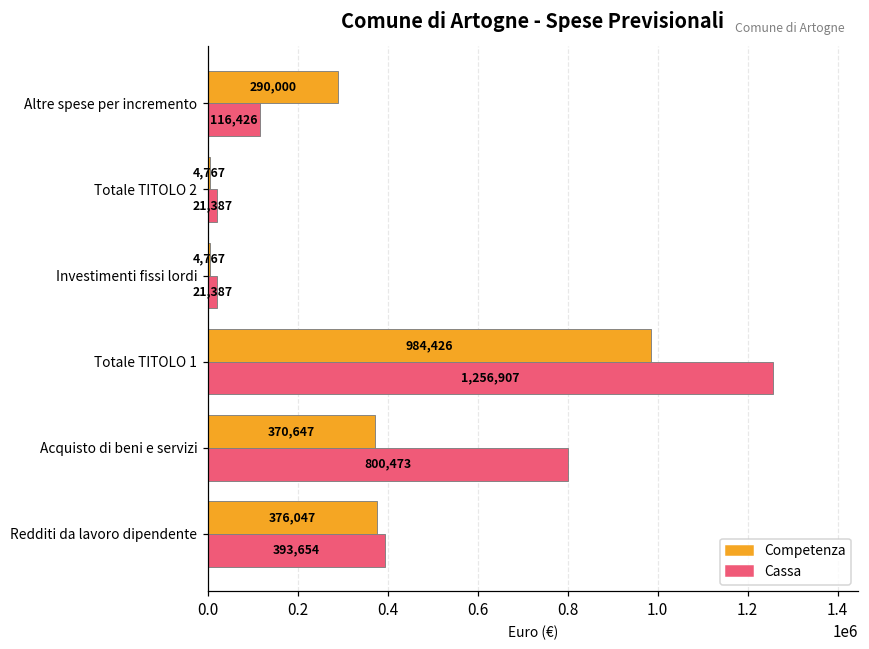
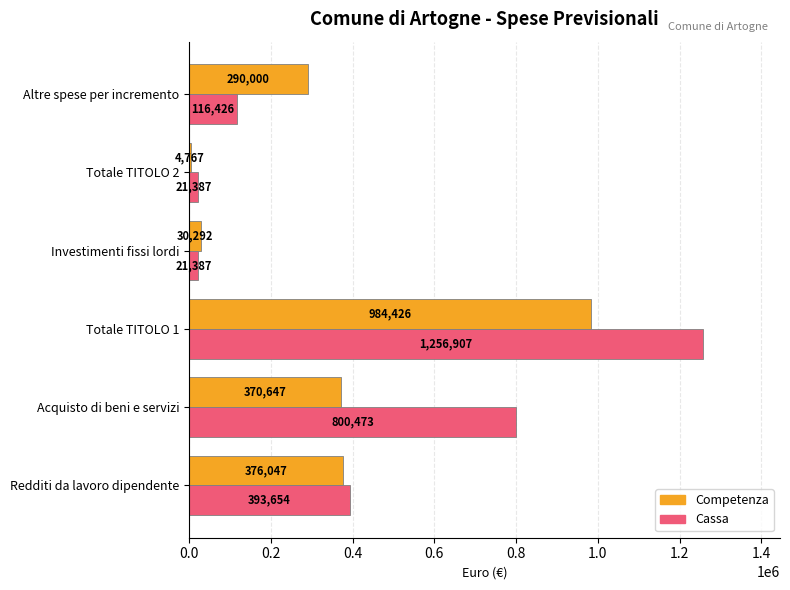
  {
    "Competenza": {
      "Altre spese per incremento": "290,000",
      "Totale TITOLO 2": "4,767",
-     "Investimenti fissi lordi": "4,767",
+     "Investimenti fissi lordi": "30,292",
      "Totale TITOLO 1": "984,426",
      "Acquisto di beni e servizi": "370,647",
      "Redditi da lavoro dipendente": "376,047"
    },
    "Cassa": {
      "Altre spese per incremento": "116,426",
      "Totale TITOLO 2": "21,387",
      "Investimenti fissi lordi": "21,387",
      "Totale TITOLO 1": "1,256,907",
      "Acquisto di beni e servizi": "800,473",
      "Redditi da lavoro dipendente": "393,654"
    }
  }
